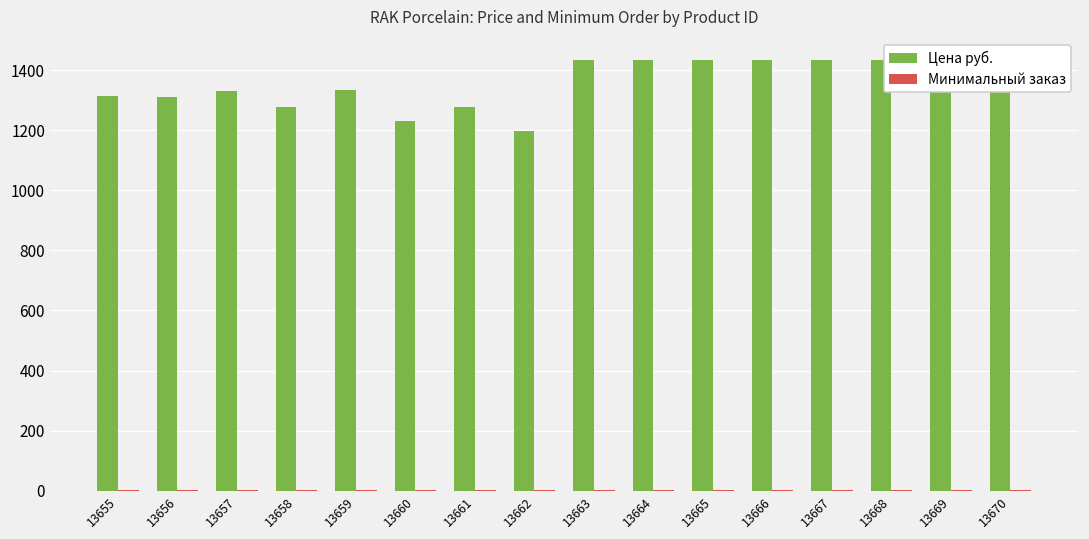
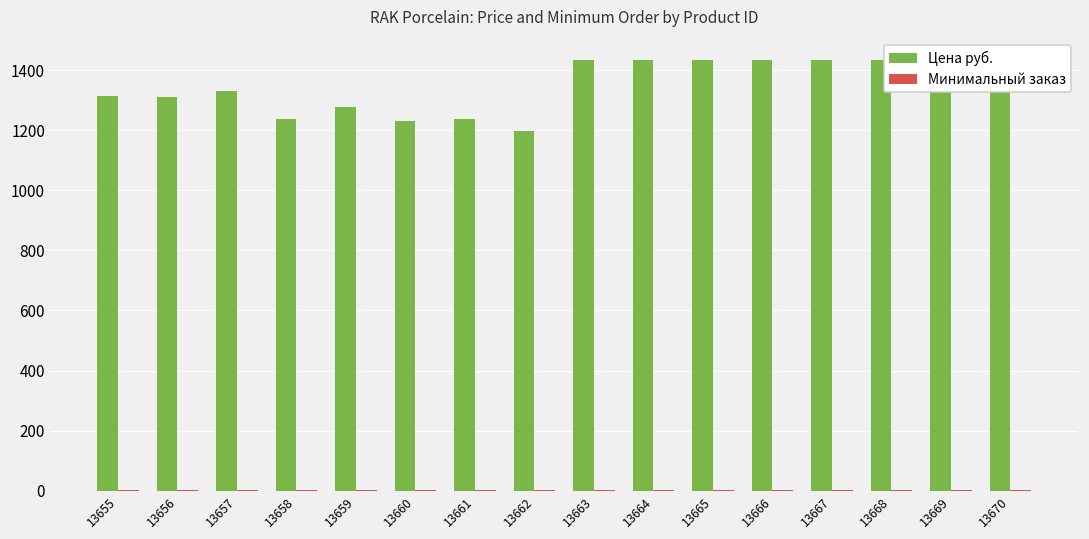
  {
    "Цена руб.": {
      "13655": 1310,
      "13656": 1310,
      "13657": 1330,
-     "13658": 1280,
-     "13659": 1330,
+     "13658": 1240,
+     "13659": 1280,
      "13660": 1230,
-     "13661": 1280,
+     "13661": 1240,
      "13662": 1200,
      "13663": 1430,
      "13664": 1430,
      "13665": 1430,
      "13666": 1430,
      "13667": 1430,
      "13668": 1430
    }
  }
